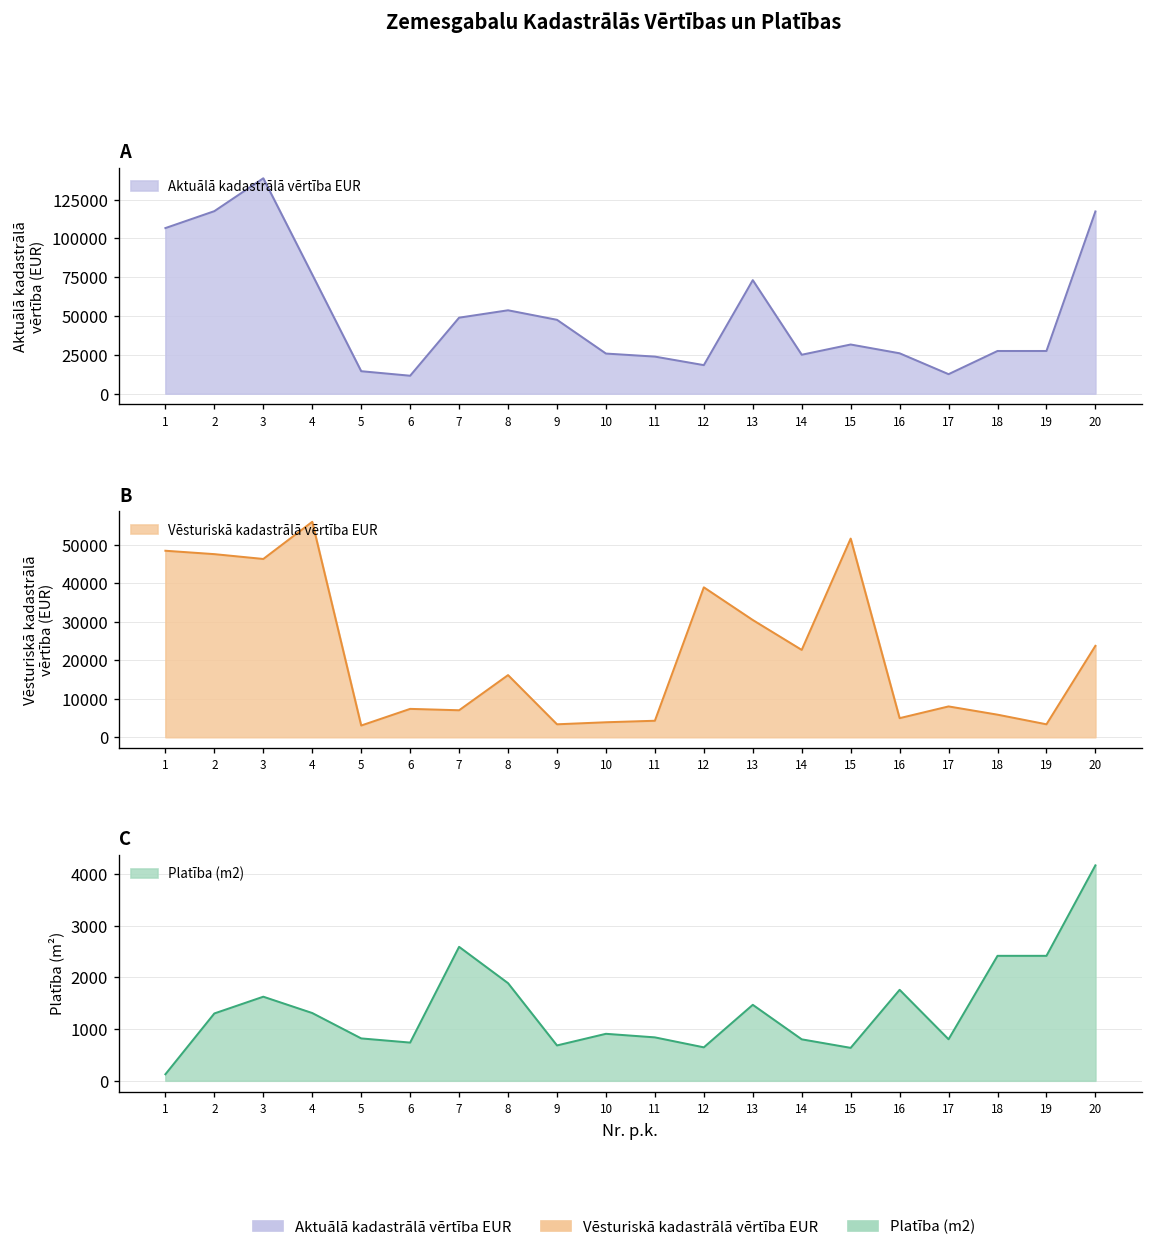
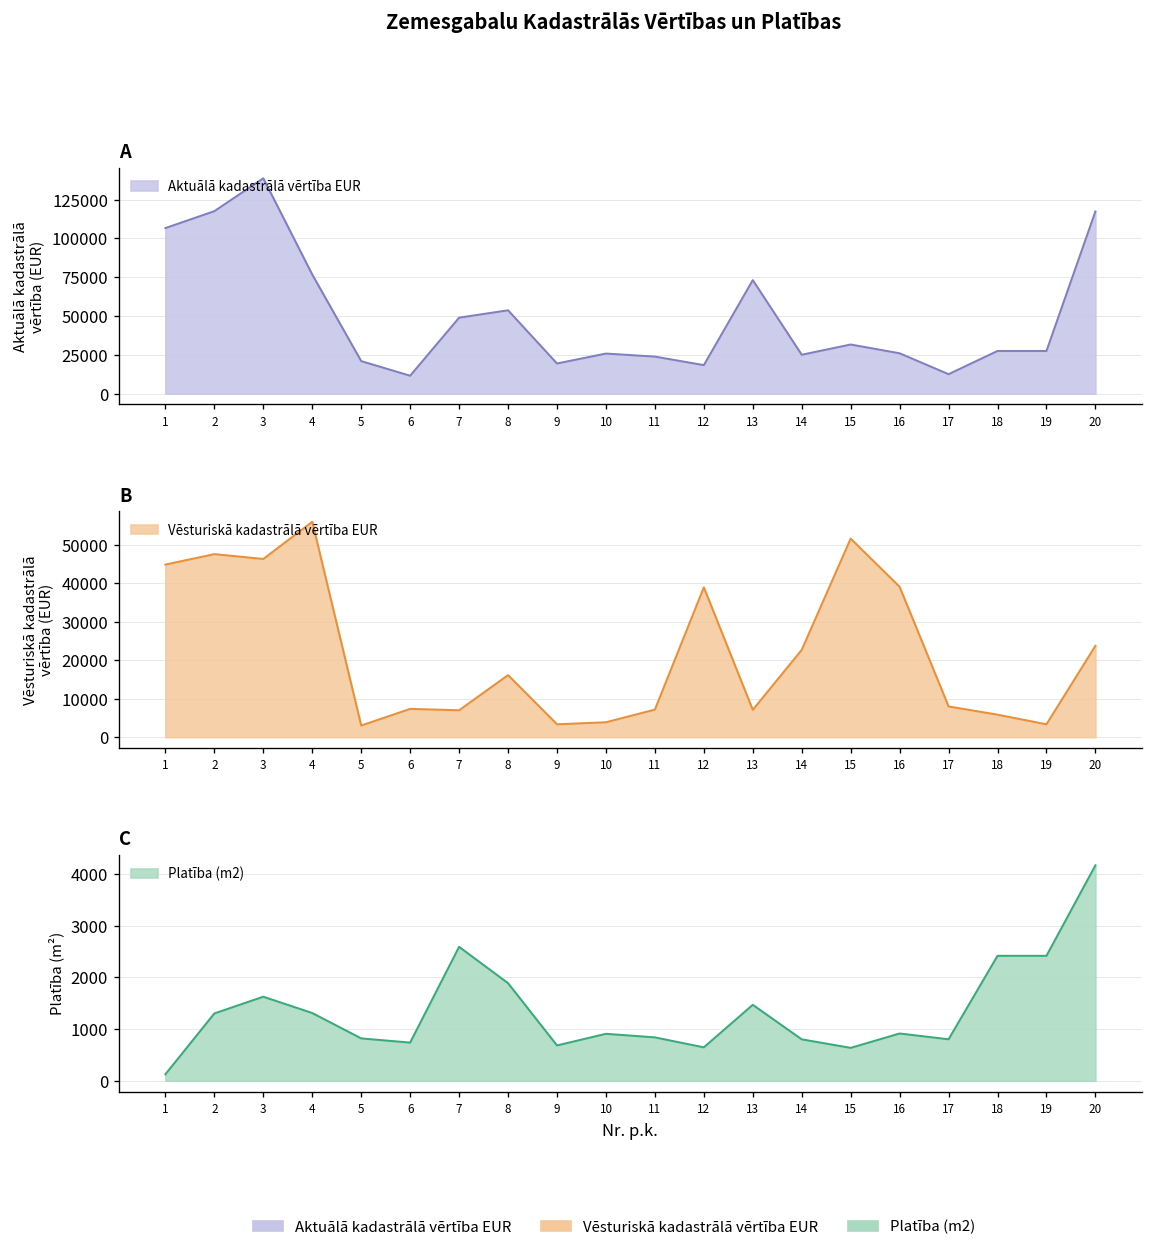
  {
    "A": {
      "1": 107000,
      "2": 118000,
      "3": 139000,
      "4": 77000,
-     "5": 14000,
+     "5": 21000,
      "6": 12000,
      "7": 49000,
      "8": 54000,
-     "9": 48000,
+     "9": 19000,
      "10": 26000,
      "11": 24000,
      "12": 18000,
      "13": 73000,
      "14": 25000,
      "15": 32000,
      "16": 26000,
      "17": 13000,
      "18": 28000,
      "19": 28000,
      "20": 117000
    },
    "B": {
-     "1": 48000,
+     "1": 45000,
      "2": 48000,
      "3": 46000,
      "4": 56000,
      "5": 3000,
      "6": 7000,
      "7": 7000,
      "8": 16000,
      "9": 3000,
      "10": 4000,
-     "11": 4000,
+     "11": 7000,
      "12": 39000,
-     "13": 30000,
+     "13": 7000,
      "14": 23000,
      "15": 52000,
-     "16": 5000,
+     "16": 39000,
      "17": 8000,
      "18": 6000,
      "19": 3000,
      "20": 24000
    },
    "C": {
      "1": 100,
      "2": 1300,
      "3": 1600,
      "4": 1300,
      "5": 800,
      "6": 700,
      "7": 2600,
      "8": 1900,
      "9": 700,
      "10": 900,
      "11": 800,
      "12": 600,
      "13": 1500,
      "14": 800,
      "15": 600,
-     "16": 1800,
+     "16": 900,
      "17": 800,
      "18": 2400,
      "19": 2400,
      "20": 4200
    }
  }
